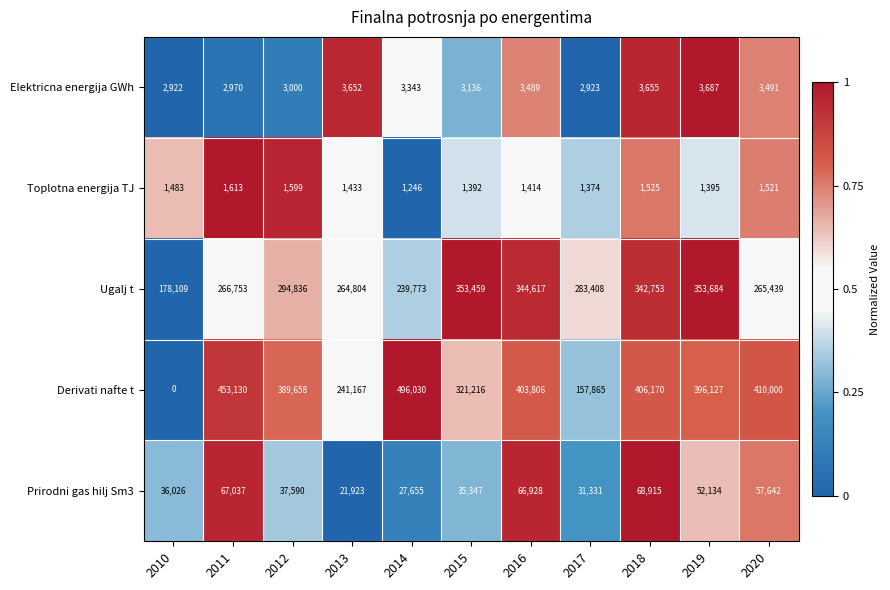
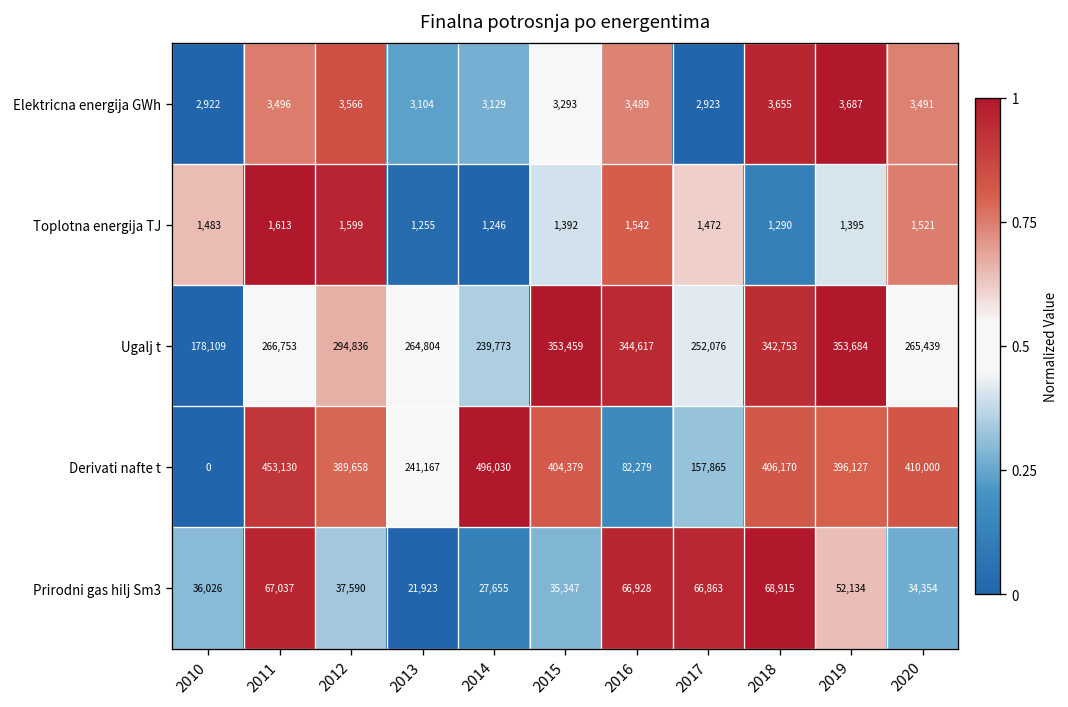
  {
    "Elektricna energija GWh": {
      "2010": "2,922",
-     "2011": "2,970",
-     "2012": "3,000",
-     "2013": "3,652",
-     "2014": "3,343",
-     "2015": "3,136",
+     "2011": "3,496",
+     "2012": "3,566",
+     "2013": "3,104",
+     "2014": "3,129",
+     "2015": "3,293",
      "2016": "3,489",
      "2017": "2,923",
      "2018": "3,655",
      "2019": "3,687",
      "2020": "3,491"
    },
    "Toplotna energija TJ": {
      "2010": "1,483",
      "2011": "1,613",
      "2012": "1,599",
-     "2013": "1,433",
+     "2013": "1,255",
      "2014": "1,246",
      "2015": "1,392",
-     "2016": "1,414",
-     "2017": "1,374",
-     "2018": "1,525",
+     "2016": "1,542",
+     "2017": "1,472",
+     "2018": "1,290",
      "2019": "1,395",
      "2020": "1,521"
    },
    "Ugalj t": {
      "2010": "178,109",
      "2011": "266,753",
      "2012": "294,836",
      "2013": "264,804",
      "2014": "239,773",
      "2015": "353,459",
      "2016": "344,617",
-     "2017": "283,408",
+     "2017": "252,076",
      "2018": "342,753",
      "2019": "353,684",
      "2020": "265,439"
    },
    "Derivati nafte t": {
      "2010": "0",
      "2011": "453,130",
      "2012": "389,658",
      "2013": "241,167",
      "2014": "496,030",
-     "2015": "321,216",
-     "2016": "403,806",
+     "2015": "404,379",
+     "2016": "82,279",
      "2017": "157,865",
      "2018": "406,170",
      "2019": "396,127",
      "2020": "410,000"
    },
    "Prirodni gas hilj Sm3": {
      "2010": "36,026",
      "2011": "67,037",
      "2012": "37,590",
      "2013": "21,923",
      "2014": "27,655",
      "2015": "35,347",
      "2016": "66,928",
-     "2017": "31,331",
+     "2017": "66,863",
      "2018": "68,915",
      "2019": "52,134",
-     "2020": "57,642"
+     "2020": "34,354"
    }
  }
